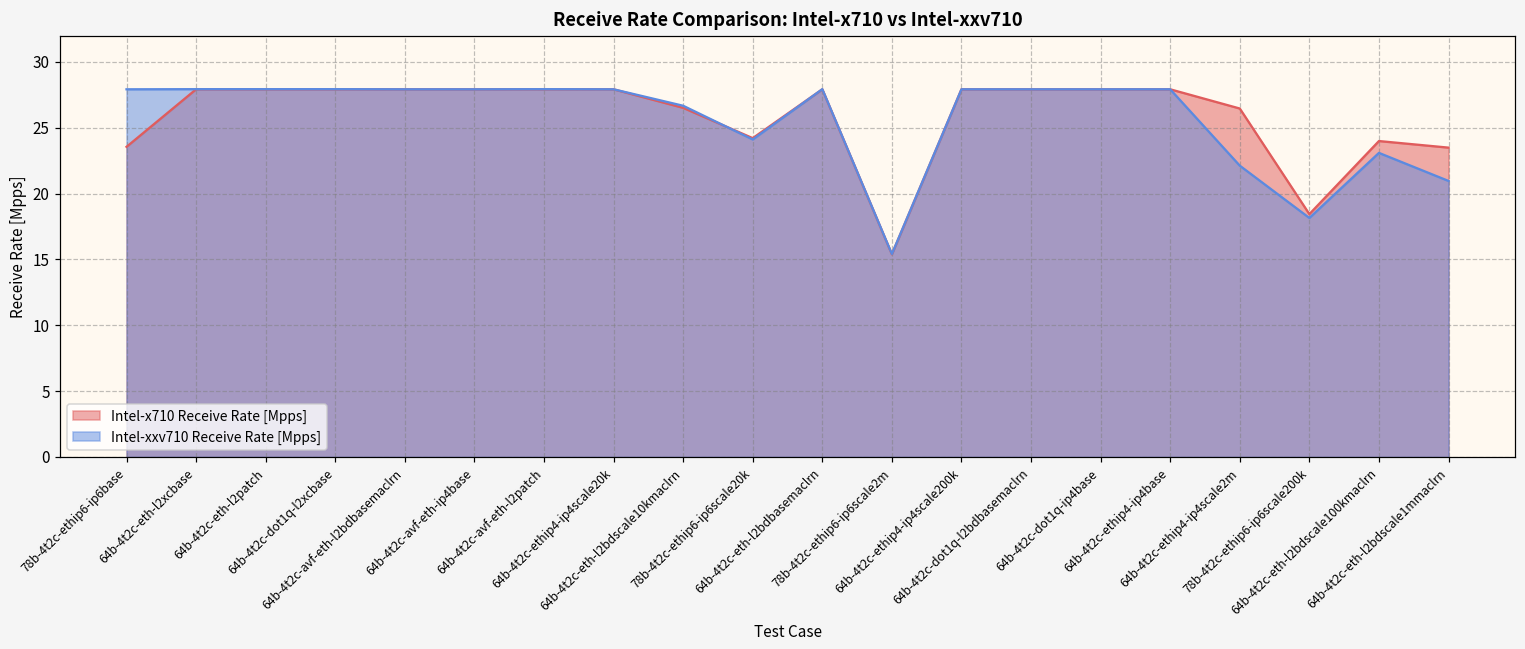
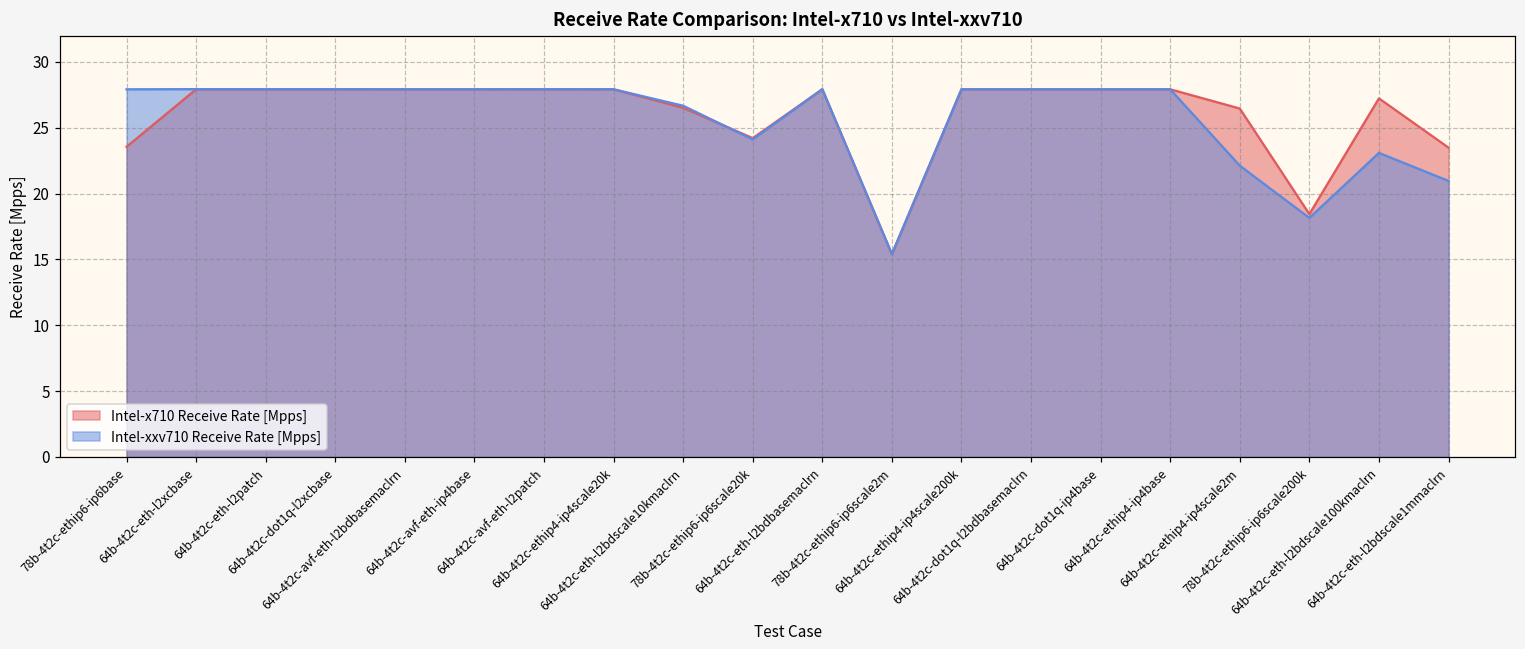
  {
    "Intel-x710 Receive Rate [Mpps]": {
      "78b-4t2c-ethip6-ip6base": 23.6,
      "64b-4t2c-ethip4-ip4scale2m": 26.5,
      "78b-4t2c-ethip6-ip6scale200k": 18.4,
-     "64b-4t2c-eth-l2bdscale100kmaclrn": 24.0,
+     "64b-4t2c-eth-l2bdscale100kmaclrn": 27.2,
      "64b-4t2c-eth-l2bdscale1mmaclrn": 23.5
    },
    "Intel-xxv710 Receive Rate [Mpps]": {
      "78b-4t2c-ethip6-ip6base": 27.9,
      "64b-4t2c-ethip4-ip4scale2m": 22.1,
      "78b-4t2c-ethip6-ip6scale200k": 18.2,
      "64b-4t2c-eth-l2bdscale100kmaclrn": 23.1,
      "64b-4t2c-eth-l2bdscale1mmaclrn": 21.0
    }
  }
